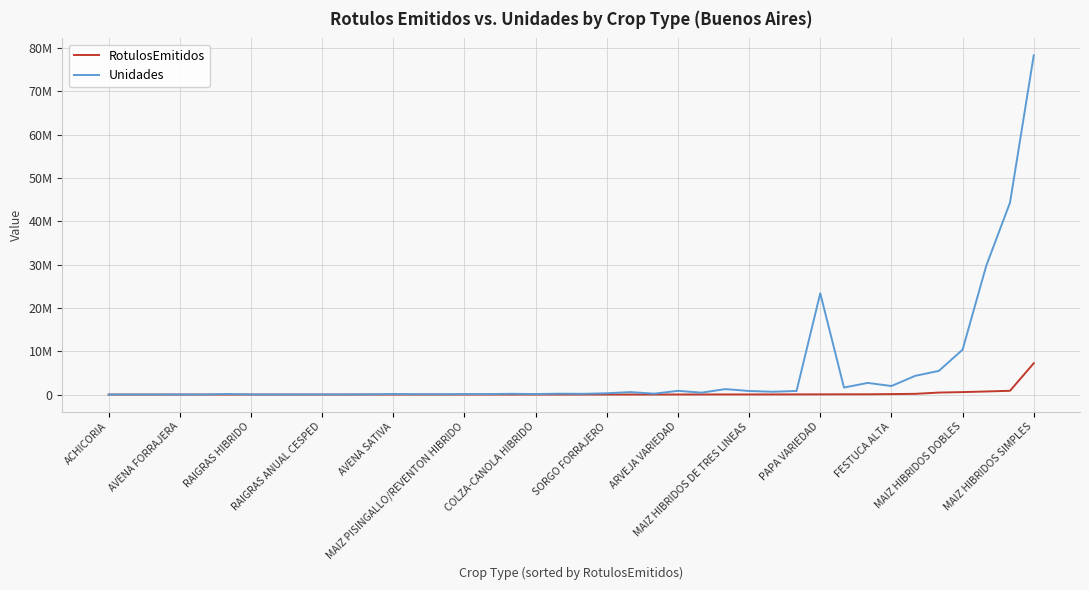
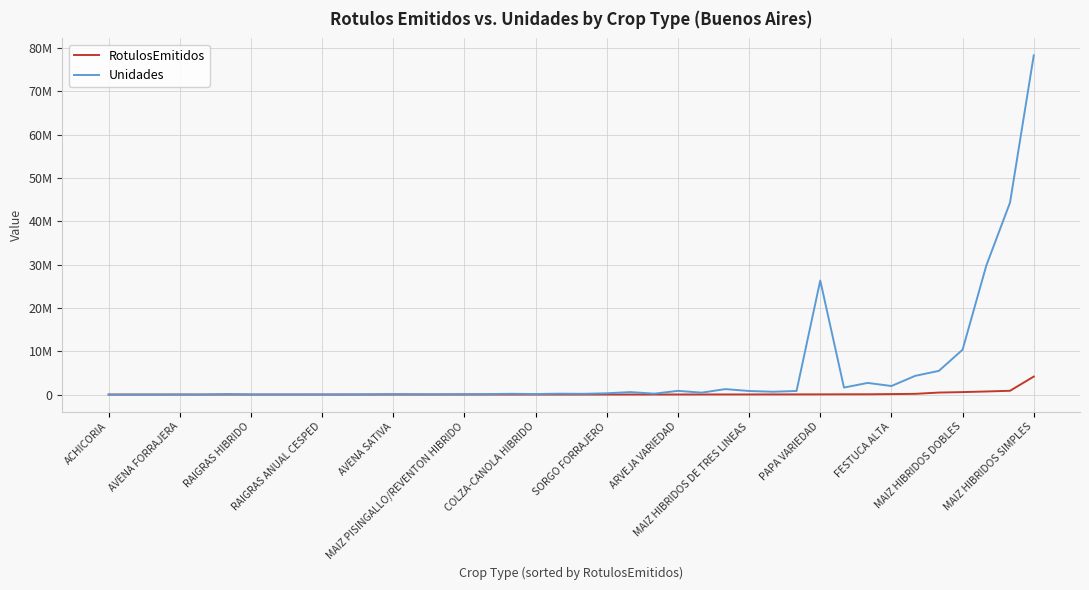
  {
    "RotulosEmitidos": {
      "ARVEJA VARIEDAD": 0,
      "PAPA VARIEDAD": 0,
-     "MAIZ HIBRIDOS SIMPLES": 7000000
+     "MAIZ HIBRIDOS SIMPLES": 4000000
    },
    "Unidades": {
      "ARVEJA VARIEDAD": 1000000,
-     "PAPA VARIEDAD": 23000000,
+     "PAPA VARIEDAD": 26000000,
      "MAIZ HIBRIDOS SIMPLES": 78000000
    }
  }
